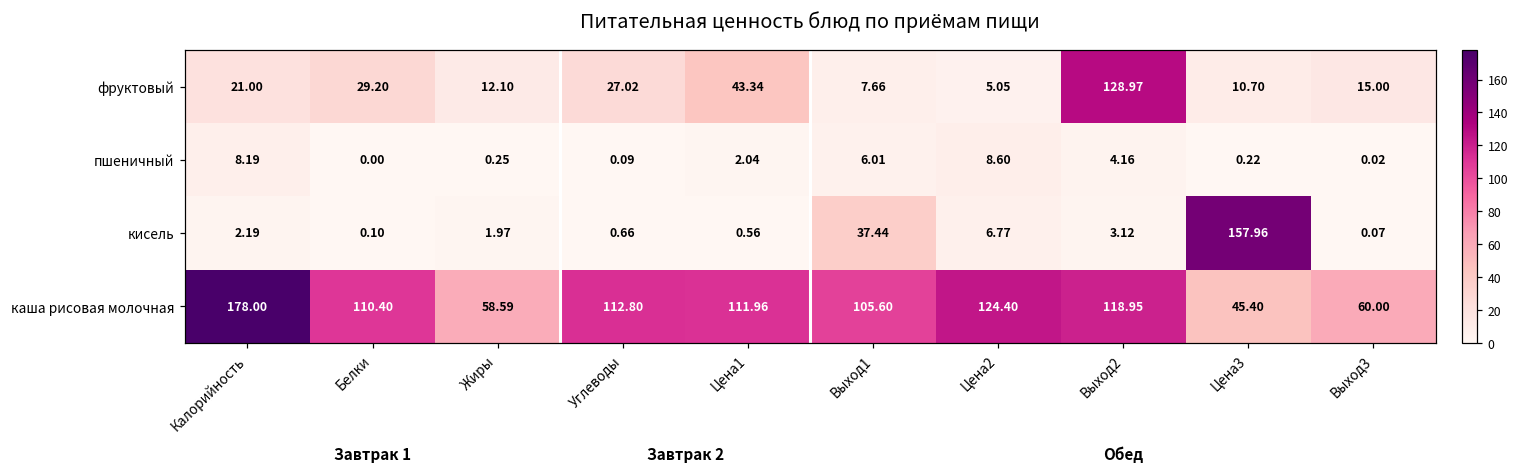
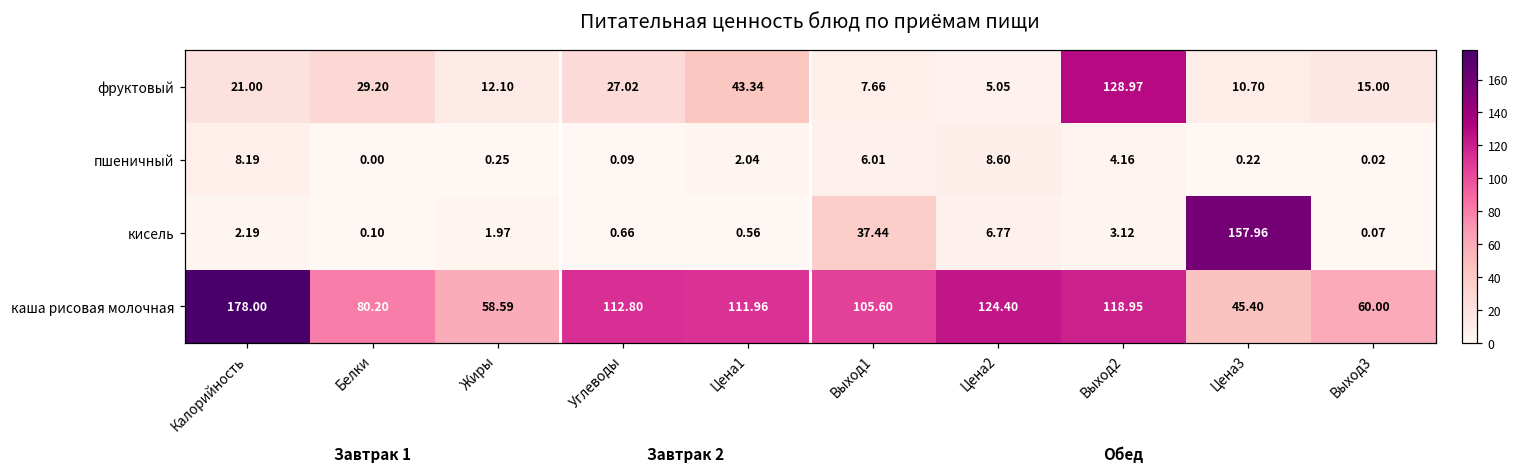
  {
    "фруктовый": {
      "Калорийность": 21.00,
      "Белки": 29.20,
      "Жиры": 12.10,
      "Углеводы": 27.02,
      "Цена1": 43.34,
      "Выход1": 7.66,
      "Цена2": 5.05,
      "Выход2": 128.97,
      "Цена3": 10.70,
      "Выход3": 15.00
    },
    "пшеничный": {
      "Калорийность": 8.19,
      "Белки": 0.00,
      "Жиры": 0.25,
      "Углеводы": 0.09,
      "Цена1": 2.04,
      "Выход1": 6.01,
      "Цена2": 8.60,
      "Выход2": 4.16,
      "Цена3": 0.22,
      "Выход3": 0.02
    },
    "кисель": {
      "Калорийность": 2.19,
      "Белки": 0.10,
      "Жиры": 1.97,
      "Углеводы": 0.66,
      "Цена1": 0.56,
      "Выход1": 37.44,
      "Цена2": 6.77,
      "Выход2": 3.12,
      "Цена3": 157.96,
      "Выход3": 0.07
    },
    "каша рисовая молочная": {
      "Калорийность": 178.00,
-     "Белки": 110.40,
+     "Белки": 80.20,
      "Жиры": 58.59,
      "Углеводы": 112.80,
      "Цена1": 111.96,
      "Выход1": 105.60,
      "Цена2": 124.40,
      "Выход2": 118.95,
      "Цена3": 45.40,
      "Выход3": 60.00
    }
  }
